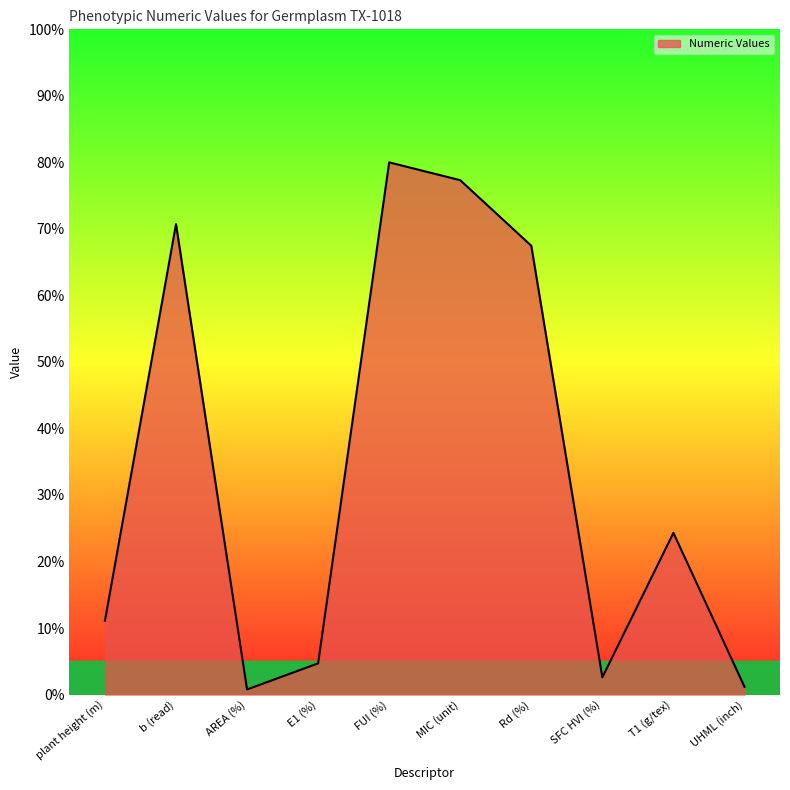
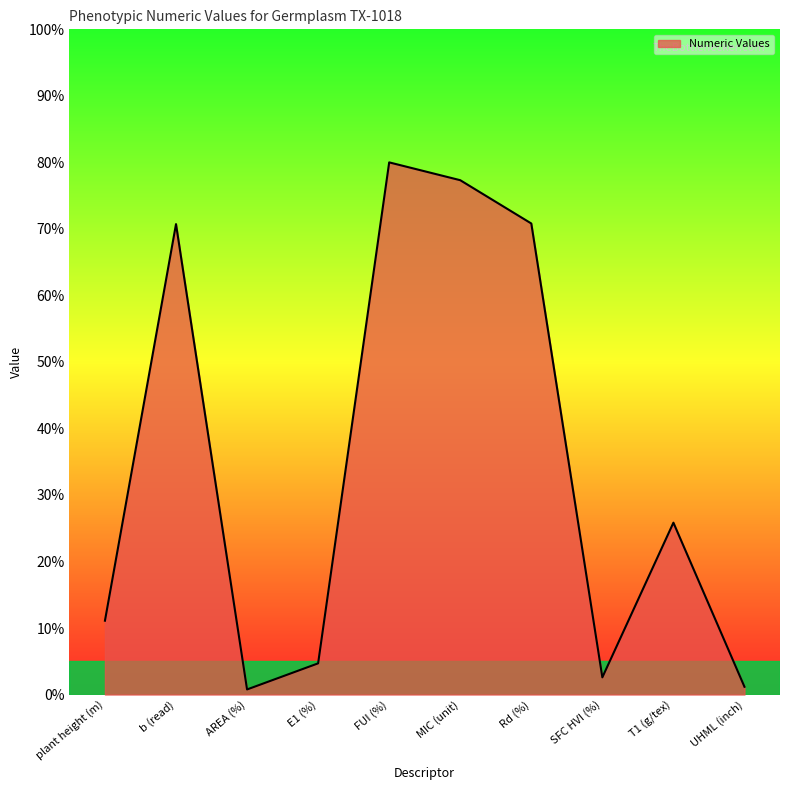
  {
    "plant height (m)": "11%",
    "b (read)": "71%",
    "FUI (%)": "80%",
    "MIC (unit)": "77%",
-   "Rd (%)": "67%",
-   "T1 (g/tex)": "24%"
+   "Rd (%)": "71%",
+   "T1 (g/tex)": "26%"
  }
